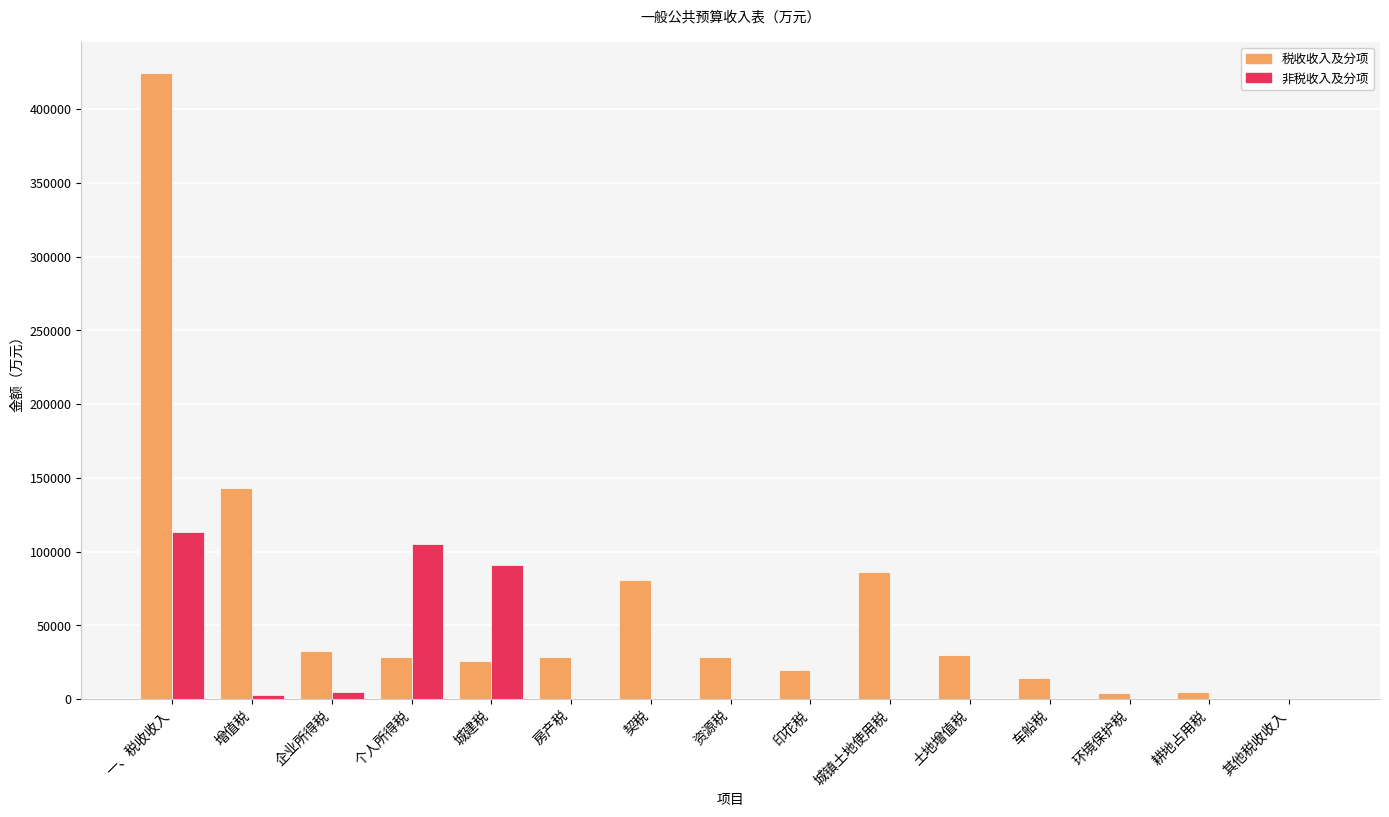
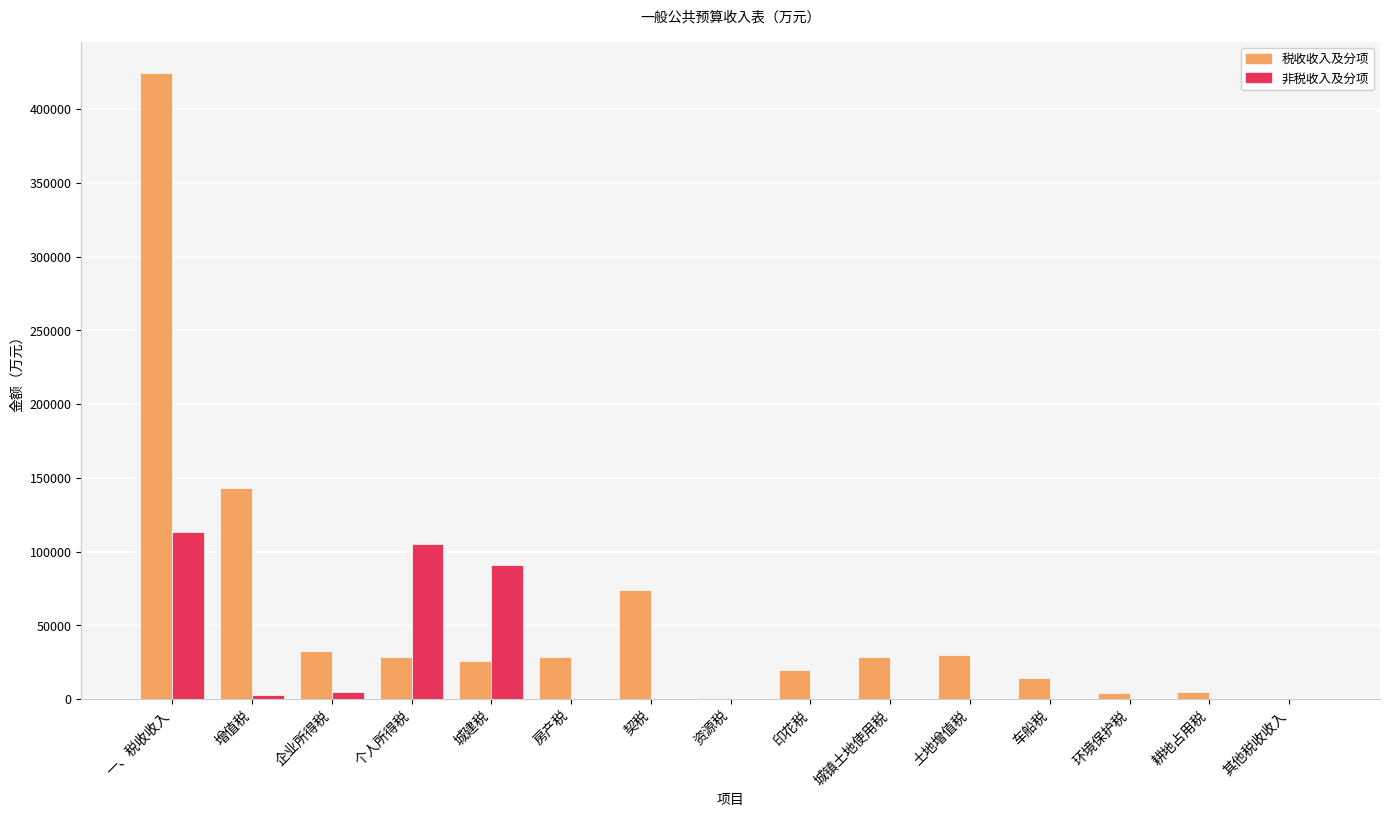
  {
    "税收收入及分项": {
      "一、税收收入": 425000,
      "增值税": 143000,
      "企业所得税": 33000,
      "个人所得税": 28000,
      "城建税": 26000,
      "房产税": 28000,
-     "契税": 81000,
-     "资源税": 28000,
+     "契税": 74000,
+     "资源税": 1000,
      "印花税": 20000,
-     "城镇土地使用税": 86000,
+     "城镇土地使用税": 29000,
      "土地增值税": 30000,
      "车船税": 14000,
      "环境保护税": 4000,
      "耕地占用税": 5000
    },
    "非税收入及分项": {
      "一、税收收入": 113000,
      "增值税": 3000,
      "企业所得税": 5000,
      "个人所得税": 105000,
      "城建税": 91000,
      "房产税": 0,
      "契税": 0,
      "资源税": 0,
      "印花税": 0,
      "城镇土地使用税": 0,
      "土地增值税": 0,
      "车船税": 0,
      "环境保护税": 0,
      "耕地占用税": 0,
      "其他税收收入": 0
    }
  }
